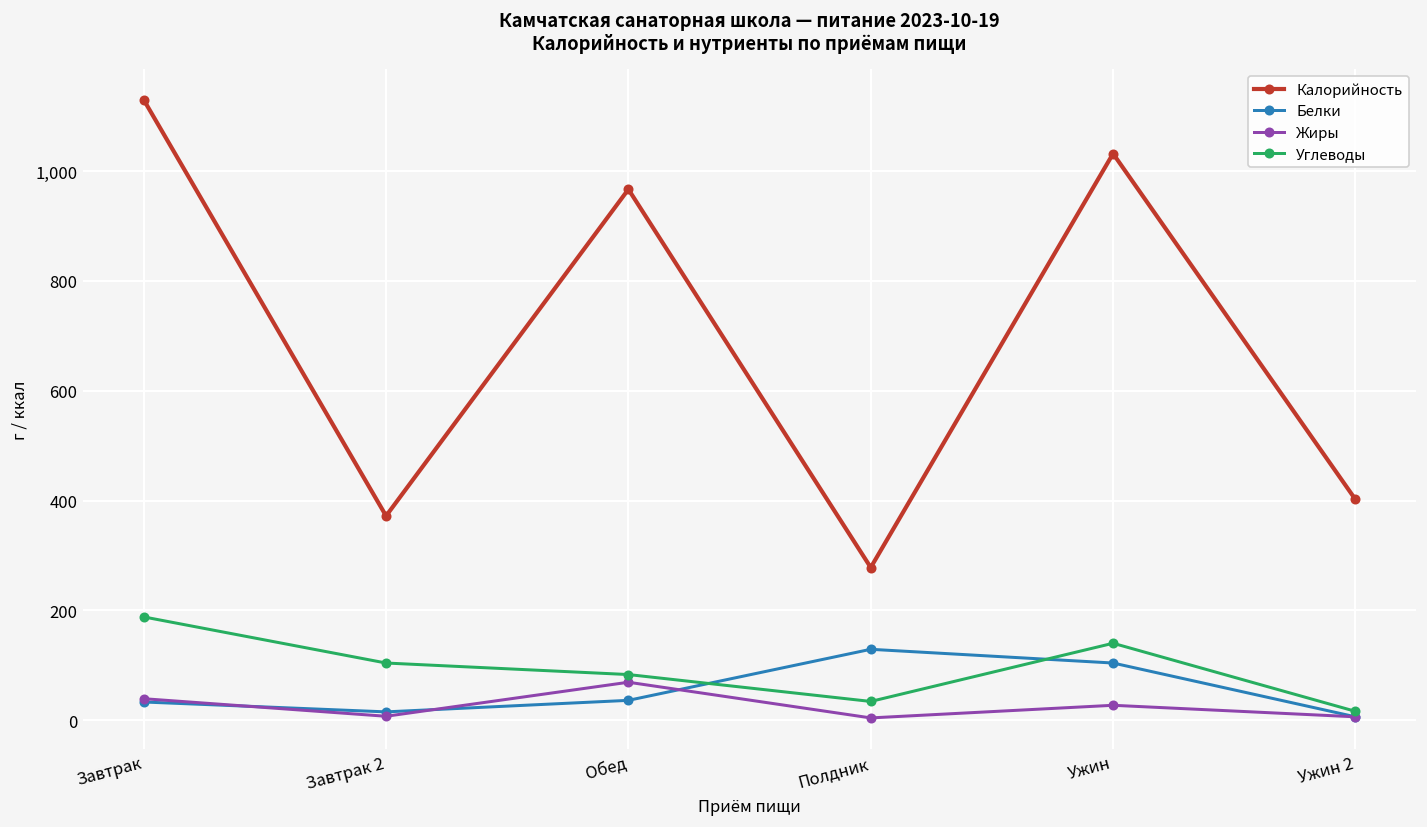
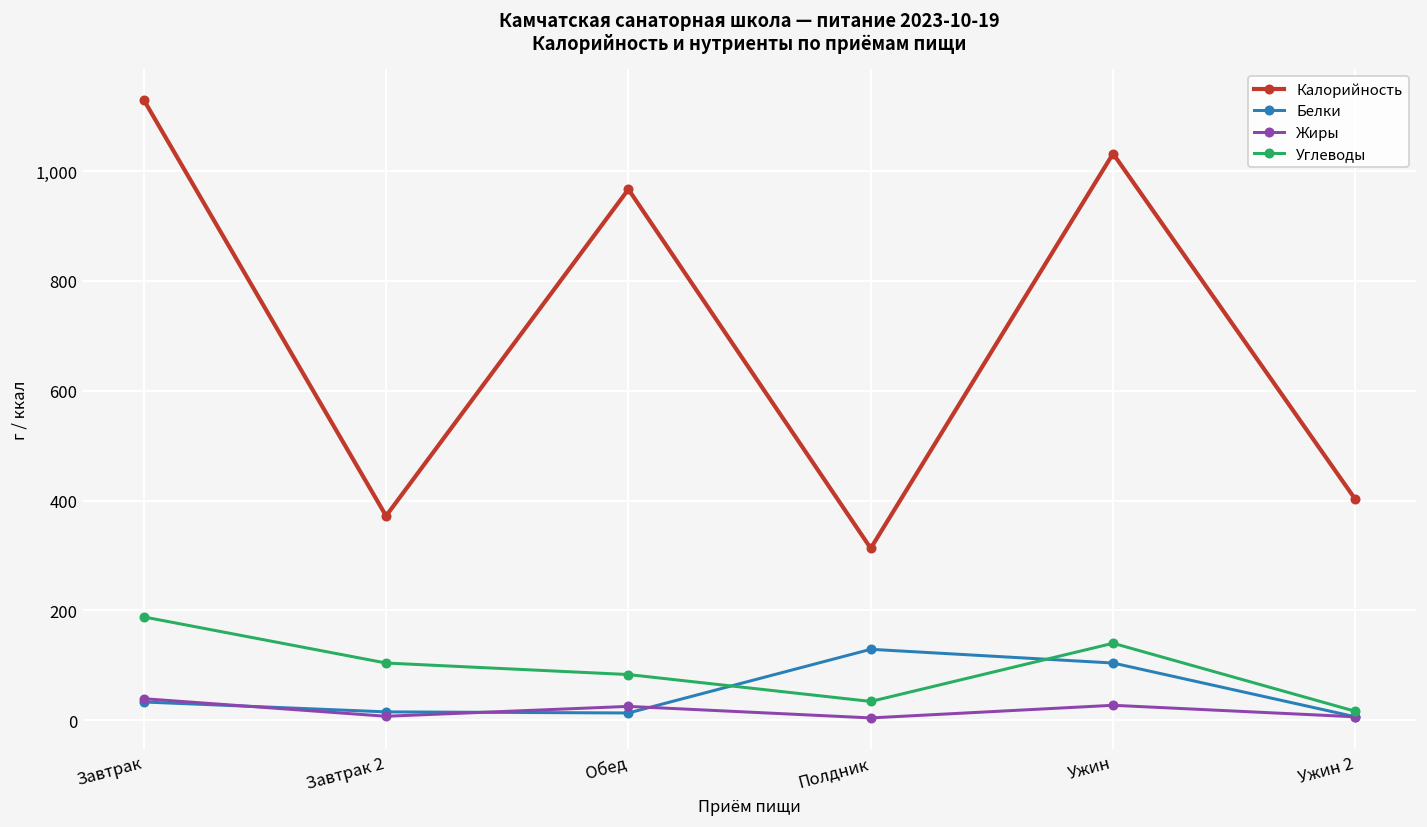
  {
    "Калорийность": {
      "Завтрак": "1,130",
      "Завтрак 2": "370",
      "Обед": "970",
-     "Полдник": "280",
+     "Полдник": "310",
      "Ужин": "1,030",
      "Ужин 2": "400"
    },
    "Белки": {
      "Завтрак": "30",
      "Завтрак 2": "20",
-     "Обед": "40",
+     "Обед": "10",
      "Полдник": "130",
      "Ужин": "100"
    },
    "Жиры": {
      "Завтрак": "40",
      "Завтрак 2": "10",
-     "Обед": "70",
+     "Обед": "30",
      "Полдник": "0",
      "Ужин": "30"
    },
    "Углеводы": {
      "Завтрак": "190",
      "Завтрак 2": "100",
      "Обед": "80",
      "Полдник": "30",
      "Ужин": "140",
      "Ужин 2": "20"
    }
  }
